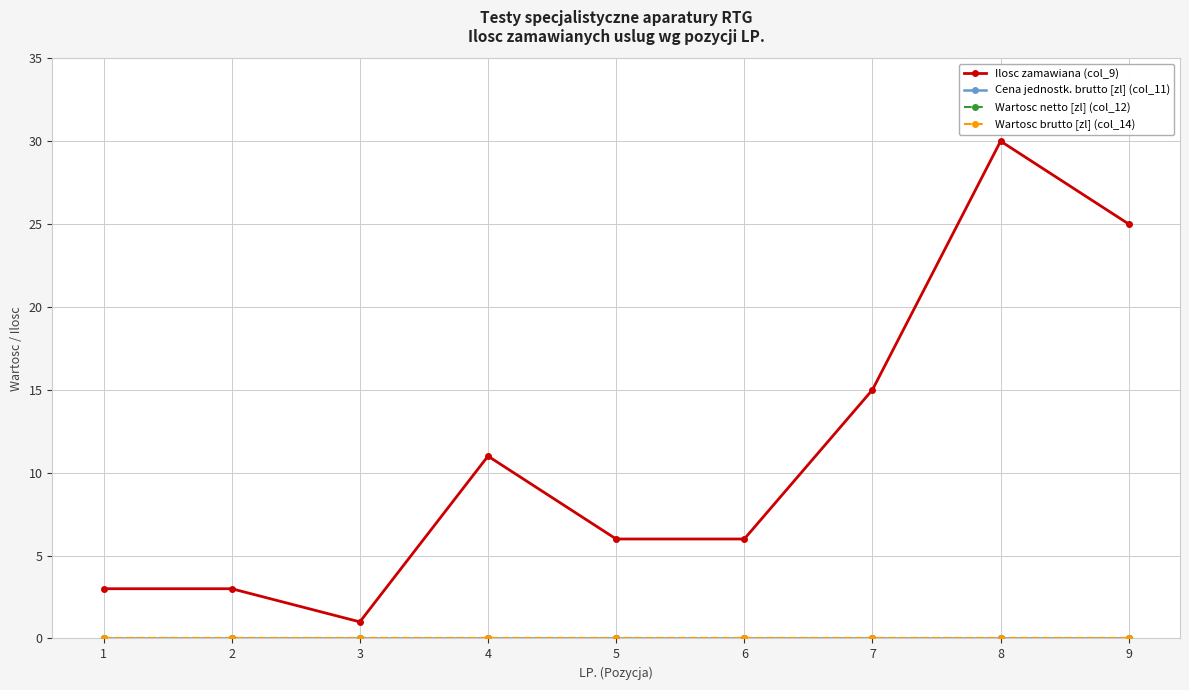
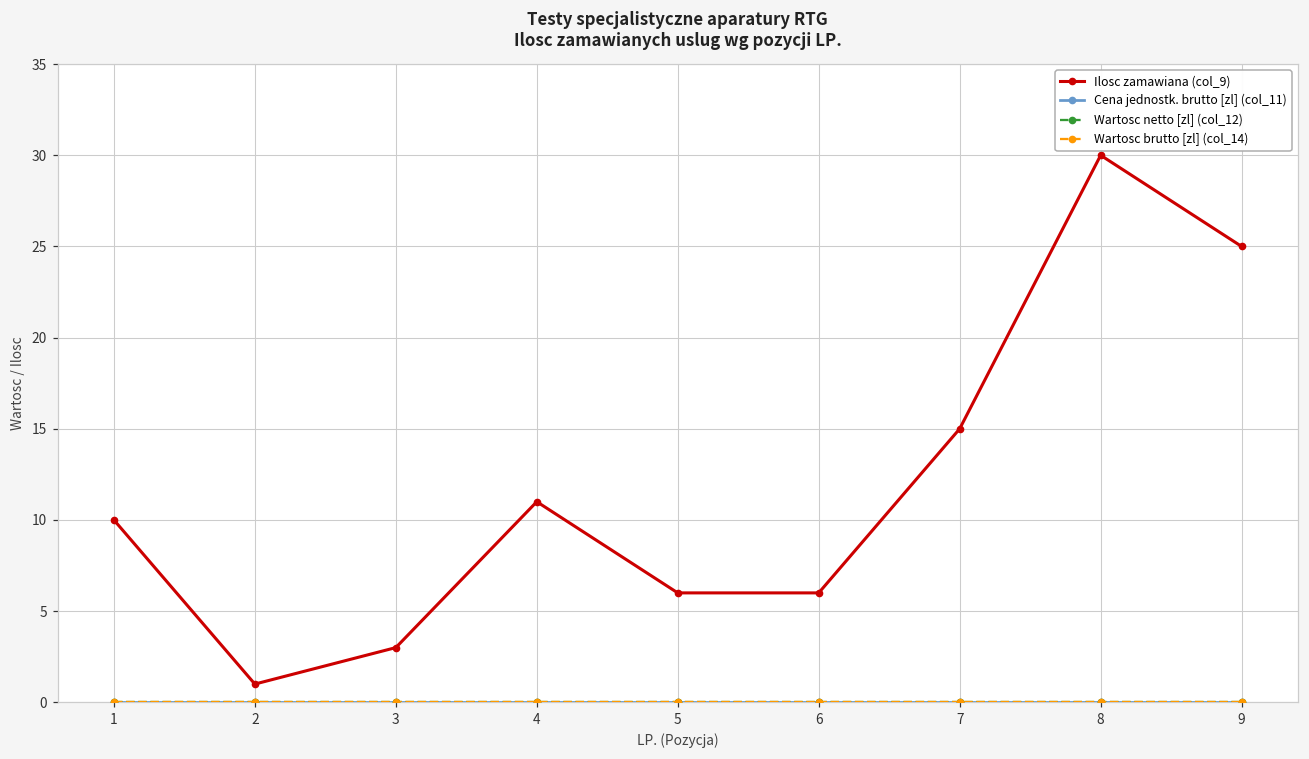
  {
    "Ilosc zamawiana (col_9)": {
-     "1": 3,
-     "2": 3,
-     "3": 1,
+     "1": 10,
+     "2": 1,
+     "3": 3,
      "4": 11,
      "5": 6,
      "6": 6,
      "7": 15,
      "8": 30,
      "9": 25
    },
    "Wartosc brutto [zl] (col_14)": {
      "1": 0,
      "2": 0,
      "3": 0,
      "4": 0,
      "5": 0,
      "6": 0,
      "7": 0,
      "8": 0,
      "9": 0
    }
  }
